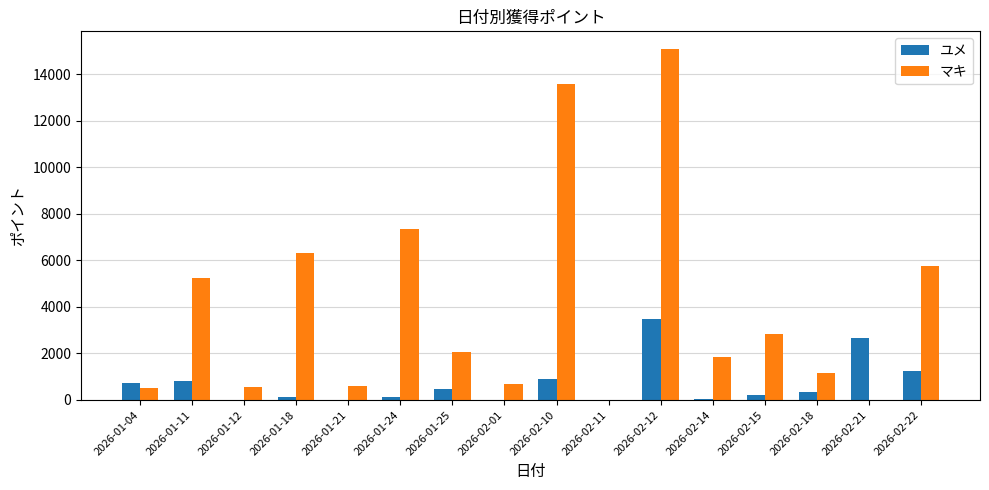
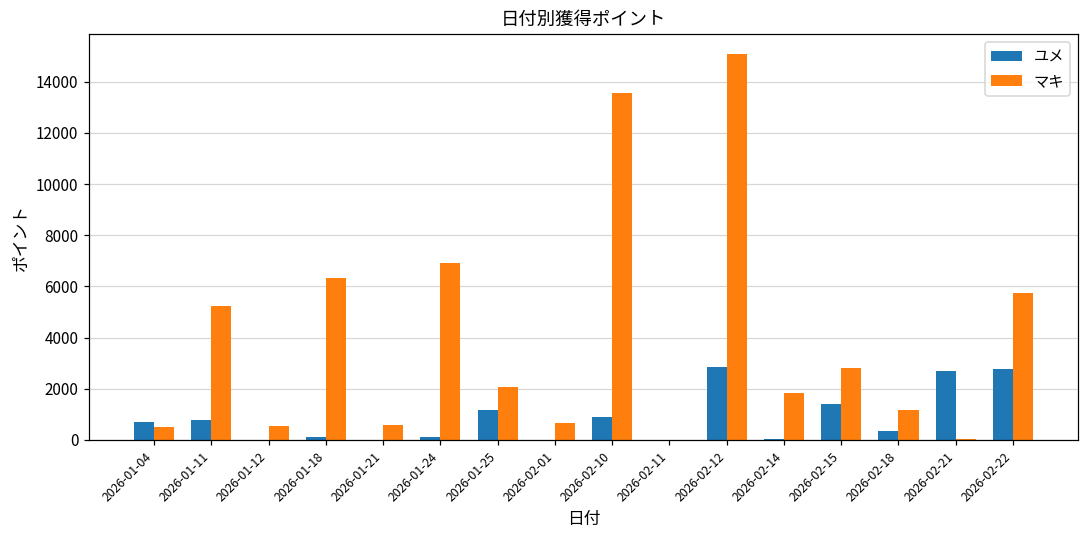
  {
    "ユメ": {
      "2026-01-04": 700,
      "2026-01-11": 800,
      "2026-01-12": 0,
      "2026-01-18": 100,
      "2026-01-21": 0,
      "2026-01-24": 100,
-     "2026-01-25": 500,
+     "2026-01-25": 1200,
      "2026-02-01": 0,
      "2026-02-10": 900,
      "2026-02-11": 0,
-     "2026-02-12": 3500,
-     "2026-02-15": 200,
+     "2026-02-12": 2900,
+     "2026-02-15": 1400,
      "2026-02-18": 300,
      "2026-02-21": 2700,
-     "2026-02-22": 1300
+     "2026-02-22": 2800
    },
    "マキ": {
      "2026-01-04": 500,
      "2026-01-11": 5300,
      "2026-01-12": 600,
      "2026-01-18": 6300,
      "2026-01-21": 600,
-     "2026-01-24": 7300,
+     "2026-01-24": 6900,
      "2026-01-25": 2100,
      "2026-02-01": 700,
      "2026-02-10": 13600,
      "2026-02-11": 0,
      "2026-02-12": 15100,
      "2026-02-14": 1800,
      "2026-02-15": 2800,
      "2026-02-18": 1200,
      "2026-02-22": 5700
    }
  }
